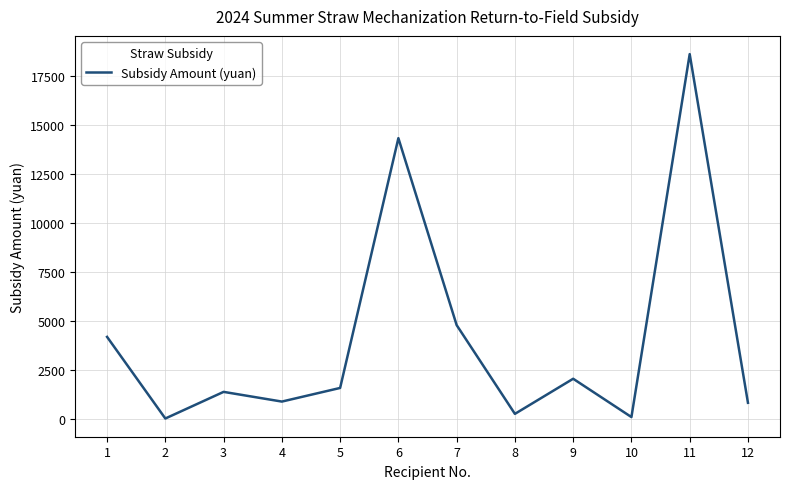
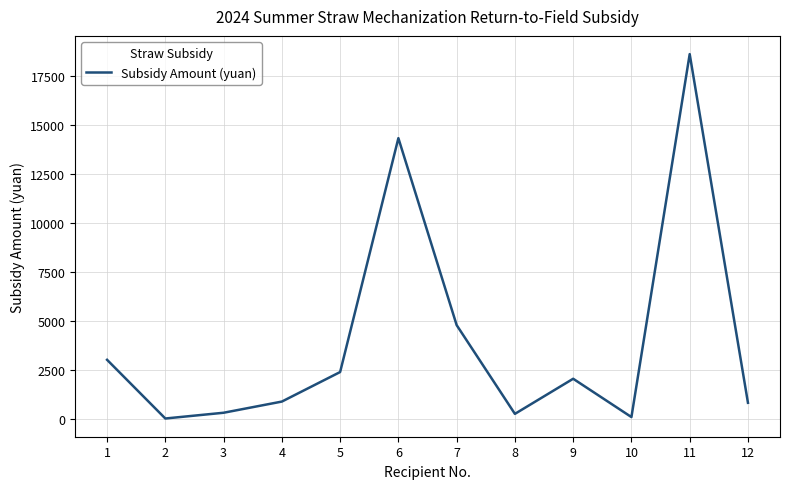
  {
-   "1": 4200,
+   "1": 3000,
    "2": 0,
-   "3": 1400,
+   "3": 300,
    "4": 900,
-   "5": 1600,
+   "5": 2400,
    "6": 14300,
    "7": 4800,
    "8": 300,
    "9": 2100,
    "10": 100,
    "11": 18600,
    "12": 800
  }
